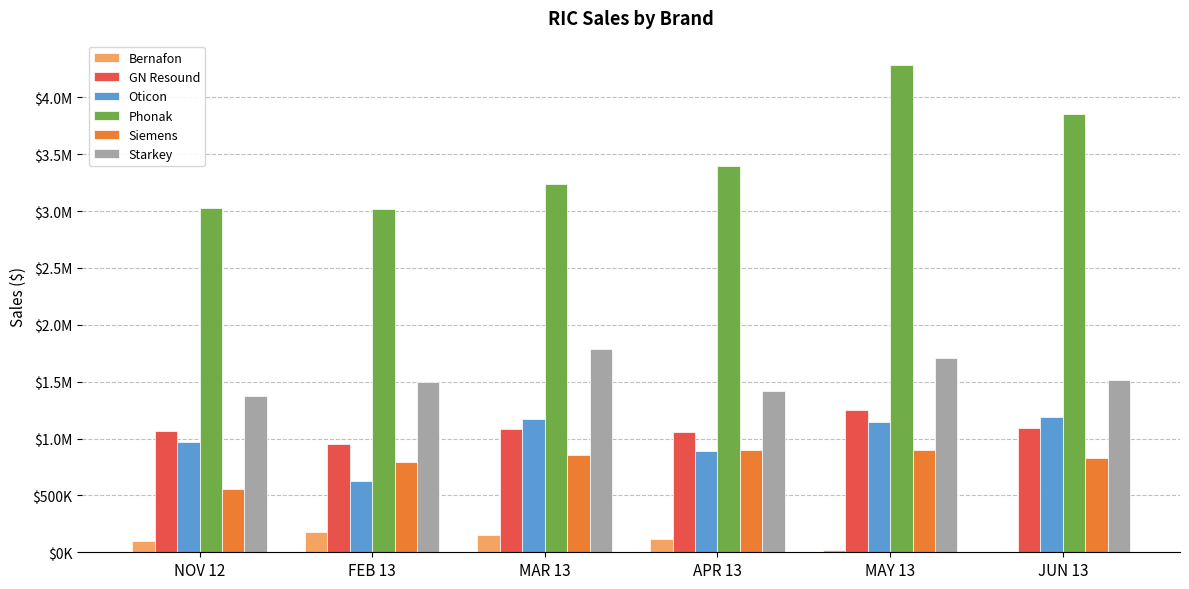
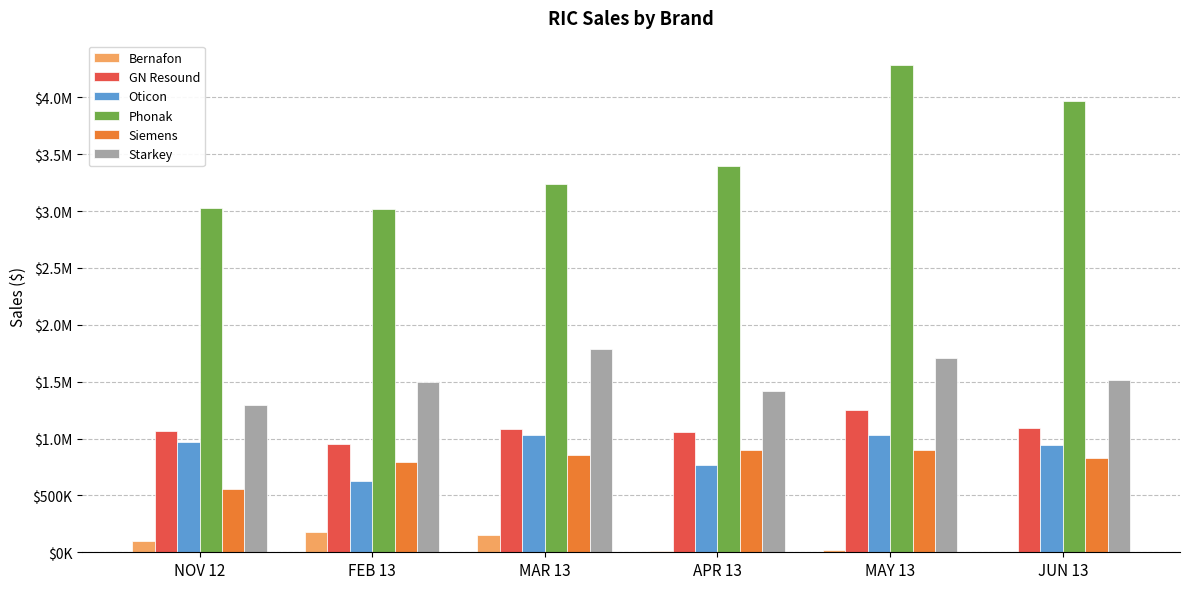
  {
    "Bernafon": {
      "NOV 12": "$100000",
      "FEB 13": "$180000",
      "MAR 13": "$150000",
-     "APR 13": "$110000",
+     "APR 13": "$10000",
      "MAY 13": "$20000"
    },
    "Oticon": {
      "NOV 12": "$970000",
      "FEB 13": "$630000",
-     "MAR 13": "$1170000",
-     "APR 13": "$890000",
-     "MAY 13": "$1140000",
-     "JUN 13": "$1190000"
+     "MAR 13": "$1030000",
+     "APR 13": "$760000",
+     "MAY 13": "$1030000",
+     "JUN 13": "$950000"
    },
    "Phonak": {
      "NOV 12": "$3030000",
      "FEB 13": "$3020000",
      "MAR 13": "$3230000",
      "APR 13": "$3400000",
      "MAY 13": "$4280000",
-     "JUN 13": "$3850000"
+     "JUN 13": "$3970000"
    },
    "Starkey": {
-     "NOV 12": "$1380000",
+     "NOV 12": "$1300000",
      "FEB 13": "$1490000",
      "MAR 13": "$1780000",
      "APR 13": "$1420000",
      "MAY 13": "$1710000",
      "JUN 13": "$1510000"
    }
  }
